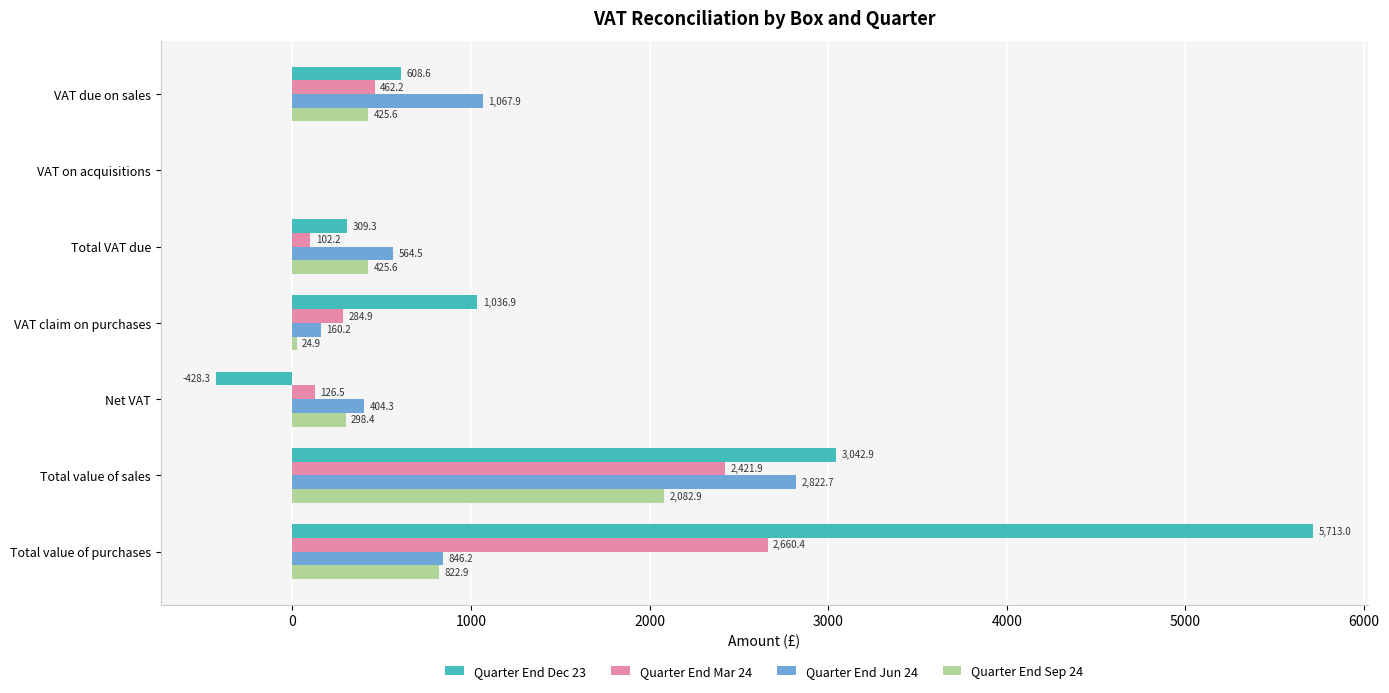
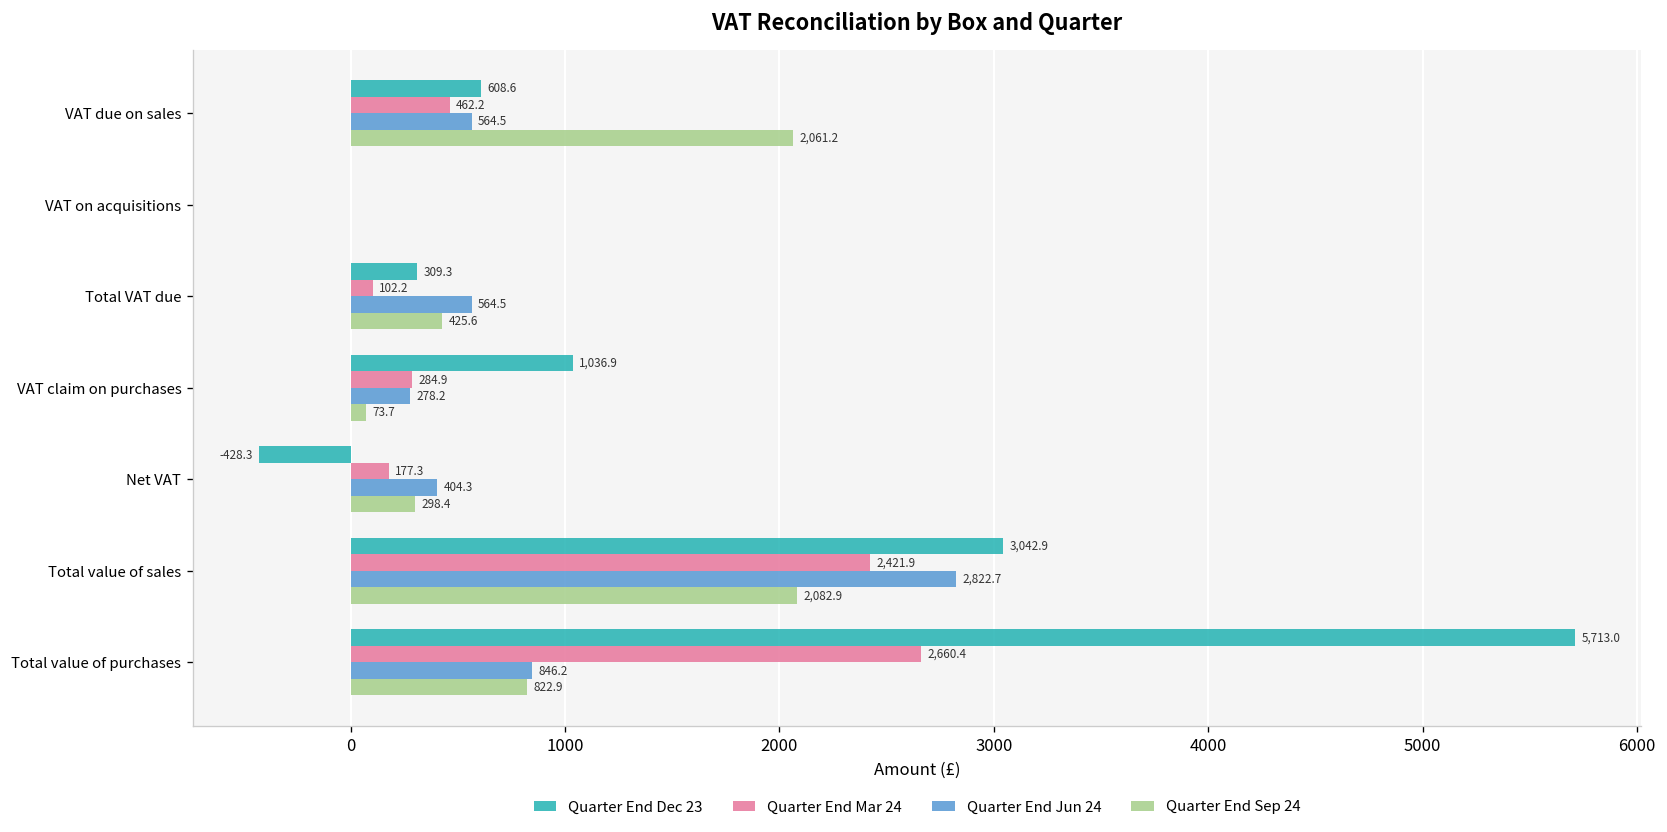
  {
    "Quarter End Dec 23": {
      "VAT due on sales": "608.6",
      "Total VAT due": "309.3",
      "VAT claim on purchases": "1,036.9",
      "Net VAT": "-428.3",
      "Total value of sales": "3,042.9",
      "Total value of purchases": "5,713.0"
    },
    "Quarter End Mar 24": {
      "VAT due on sales": "462.2",
      "Total VAT due": "102.2",
      "VAT claim on purchases": "284.9",
-     "Net VAT": "126.5",
+     "Net VAT": "177.3",
      "Total value of sales": "2,421.9",
      "Total value of purchases": "2,660.4"
    },
    "Quarter End Jun 24": {
-     "VAT due on sales": "1,067.9",
+     "VAT due on sales": "564.5",
      "Total VAT due": "564.5",
-     "VAT claim on purchases": "160.2",
+     "VAT claim on purchases": "278.2",
      "Net VAT": "404.3",
      "Total value of sales": "2,822.7",
      "Total value of purchases": "846.2"
    },
    "Quarter End Sep 24": {
-     "VAT due on sales": "425.6",
+     "VAT due on sales": "2,061.2",
      "Total VAT due": "425.6",
-     "VAT claim on purchases": "24.9",
+     "VAT claim on purchases": "73.7",
      "Net VAT": "298.4",
      "Total value of sales": "2,082.9",
      "Total value of purchases": "822.9"
    }
  }
